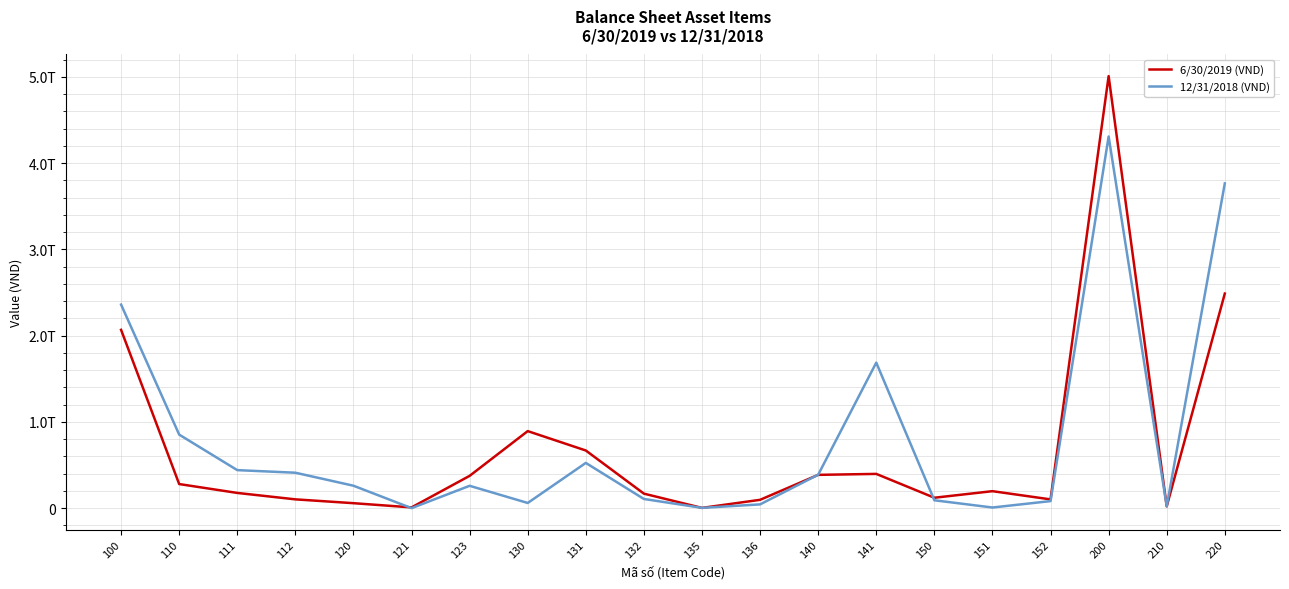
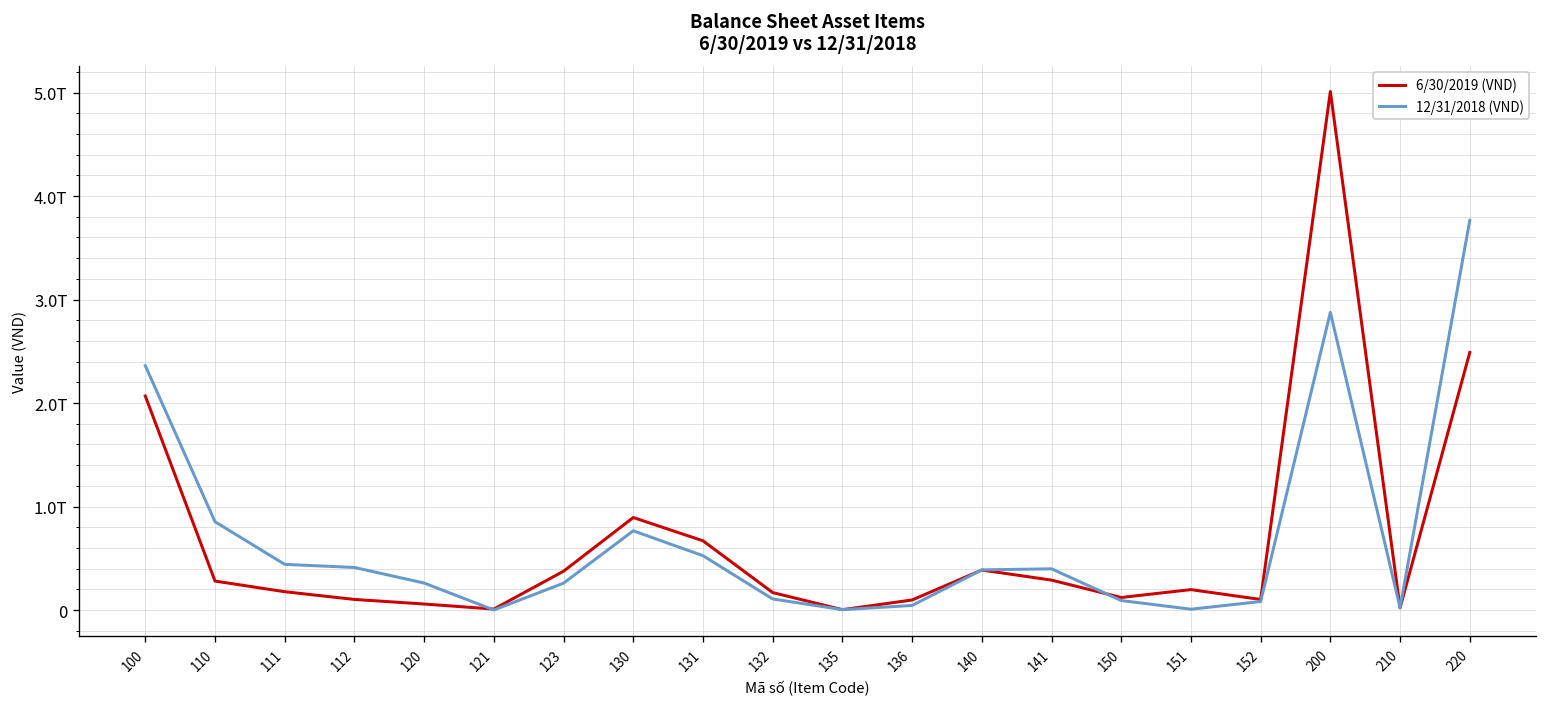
  {
    "6/30/2019 (VND)": {
      "100": "2.1T",
      "110": "0.3T",
      "111": "0.2T",
      "112": "0.1T",
      "120": "0.1T",
      "123": "0.4T",
      "130": "0.9T",
      "131": "0.7T",
      "132": "0.2T",
      "136": "0.1T",
-     "141": "0.4T",
+     "141": "0.3T",
      "150": "0.1T",
      "151": "0.2T",
      "200": "5.0T",
      "220": "2.5T"
    },
    "12/31/2018 (VND)": {
      "100": "2.4T",
      "110": "0.9T",
      "111": "0.4T",
      "112": "0.4T",
      "120": "0.3T",
      "123": "0.3T",
-     "130": "0.1T",
+     "130": "0.8T",
      "131": "0.5T",
      "132": "0.1T",
      "136": "0.0T",
-     "141": "1.7T",
+     "141": "0.4T",
      "150": "0.1T",
      "151": "0.0T",
-     "200": "4.3T",
+     "200": "2.9T",
      "220": "3.8T"
    }
  }
